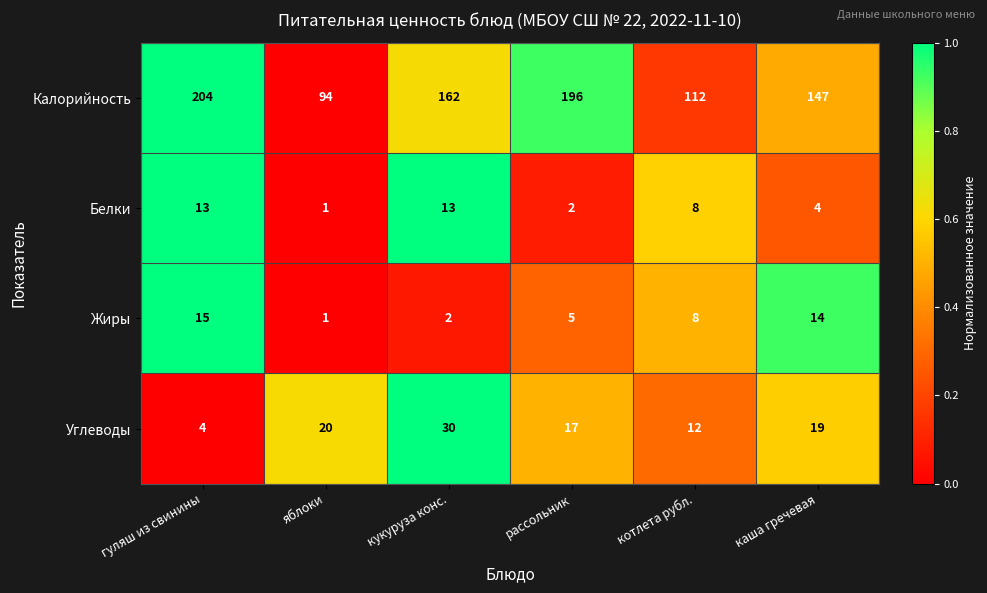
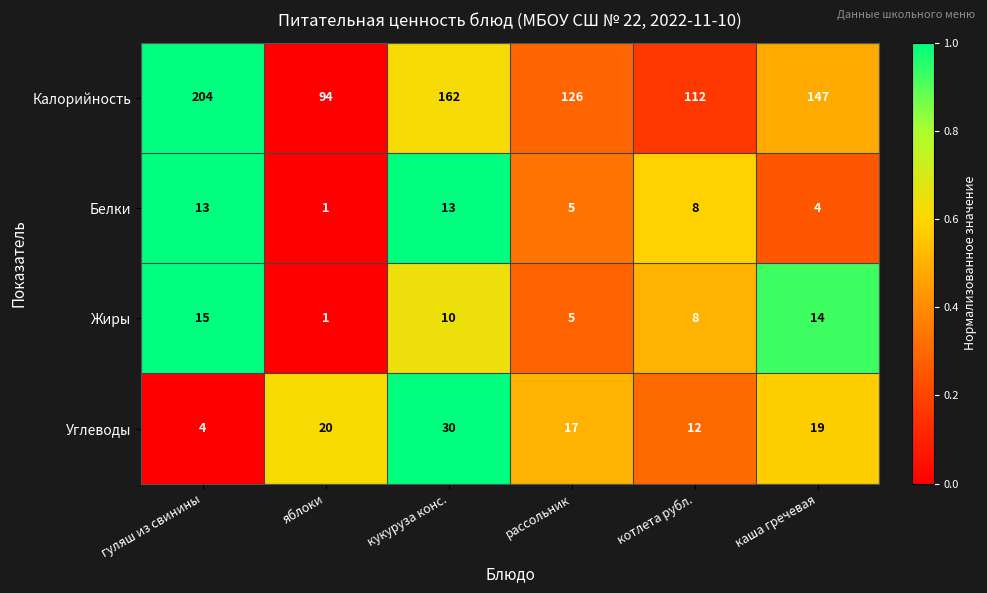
  {
    "Калорийность": {
      "гуляш из свинины": 204,
      "яблоки": 94,
      "кукуруза конс.": 162,
-     "рассольник": 196,
+     "рассольник": 126,
      "котлета рубл.": 112,
      "каша гречевая": 147
    },
    "Белки": {
      "гуляш из свинины": 13,
      "яблоки": 1,
      "кукуруза конс.": 13,
-     "рассольник": 2,
+     "рассольник": 5,
      "котлета рубл.": 8,
      "каша гречевая": 4
    },
    "Жиры": {
      "гуляш из свинины": 15,
      "яблоки": 1,
-     "кукуруза конс.": 2,
+     "кукуруза конс.": 10,
      "рассольник": 5,
      "котлета рубл.": 8,
      "каша гречевая": 14
    },
    "Углеводы": {
      "гуляш из свинины": 4,
      "яблоки": 20,
      "кукуруза конс.": 30,
      "рассольник": 17,
      "котлета рубл.": 12,
      "каша гречевая": 19
    }
  }
